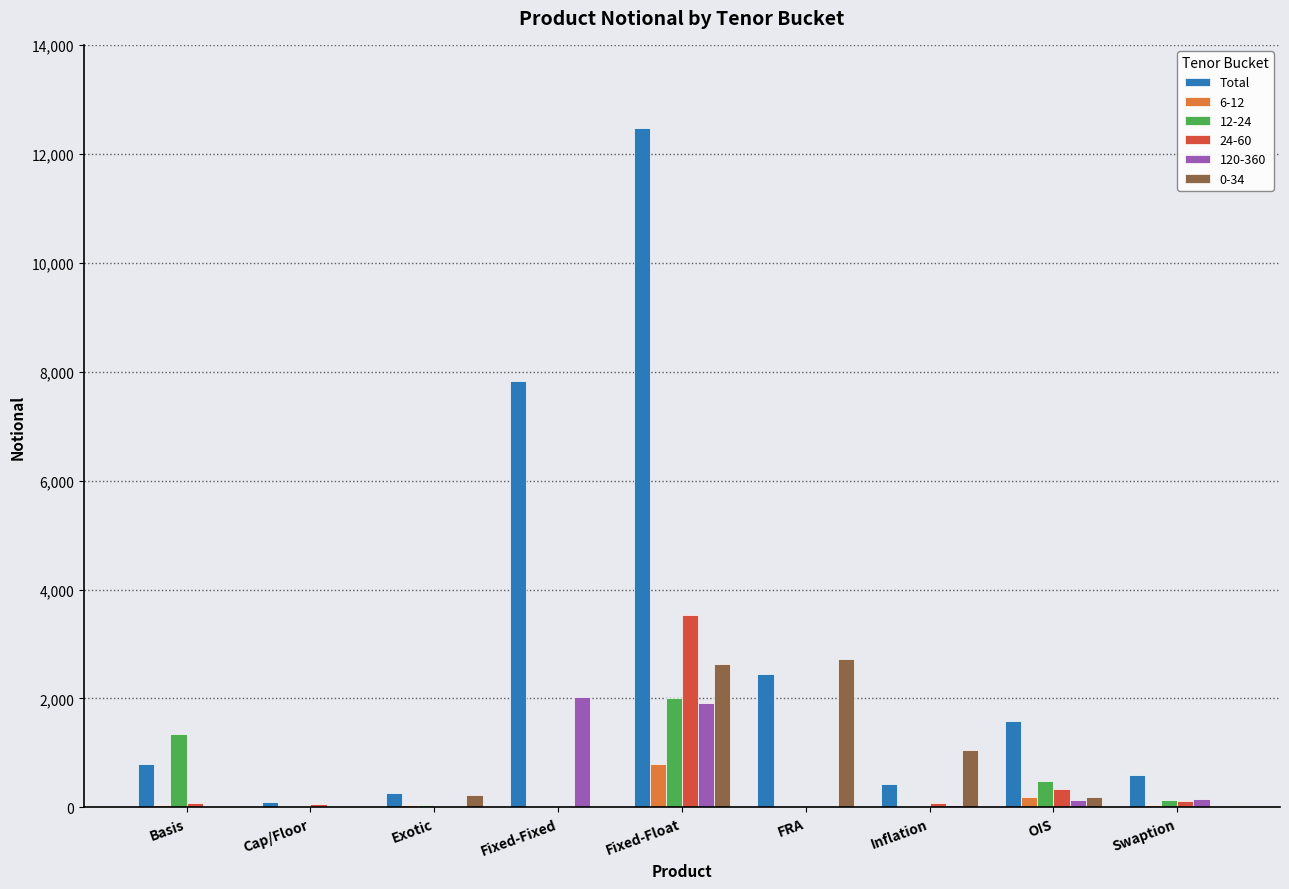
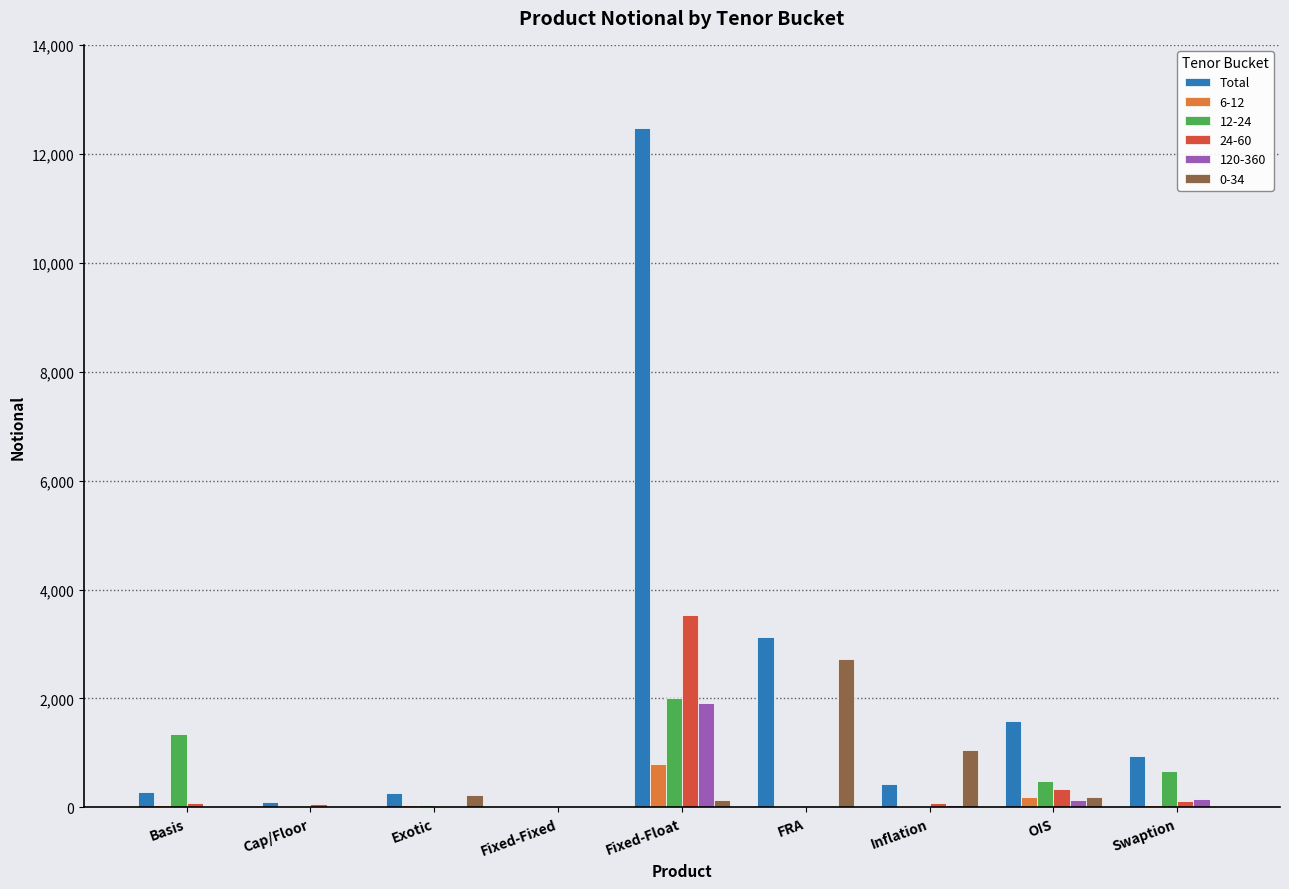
  {
    "Total": {
-     "Basis": "800",
+     "Basis": "300",
      "Cap/Floor": "100",
      "Exotic": "300",
-     "Fixed-Fixed": "7,800",
+     "Fixed-Fixed": "0",
      "Fixed-Float": "12,500",
-     "FRA": "2,400",
+     "FRA": "3,100",
      "Inflation": "400",
      "OIS": "1,600",
-     "Swaption": "600"
+     "Swaption": "1,000"
    },
    "12-24": {
      "Basis": "1,400",
      "Exotic": "100",
      "Fixed-Fixed": "0",
      "Fixed-Float": "2,000",
      "FRA": "0",
      "OIS": "500",
-     "Swaption": "100"
+     "Swaption": "700"
    },
    "120-360": {
-     "Fixed-Fixed": "2,000",
+     "Fixed-Fixed": "0",
      "Fixed-Float": "1,900",
      "FRA": "0",
      "OIS": "100",
      "Swaption": "200"
    },
    "0-34": {
      "Cap/Floor": "0",
      "Exotic": "200",
-     "Fixed-Float": "2,600",
+     "Fixed-Float": "100",
      "FRA": "2,700",
      "Inflation": "1,100",
      "OIS": "200",
      "Swaption": "0"
    }
  }
